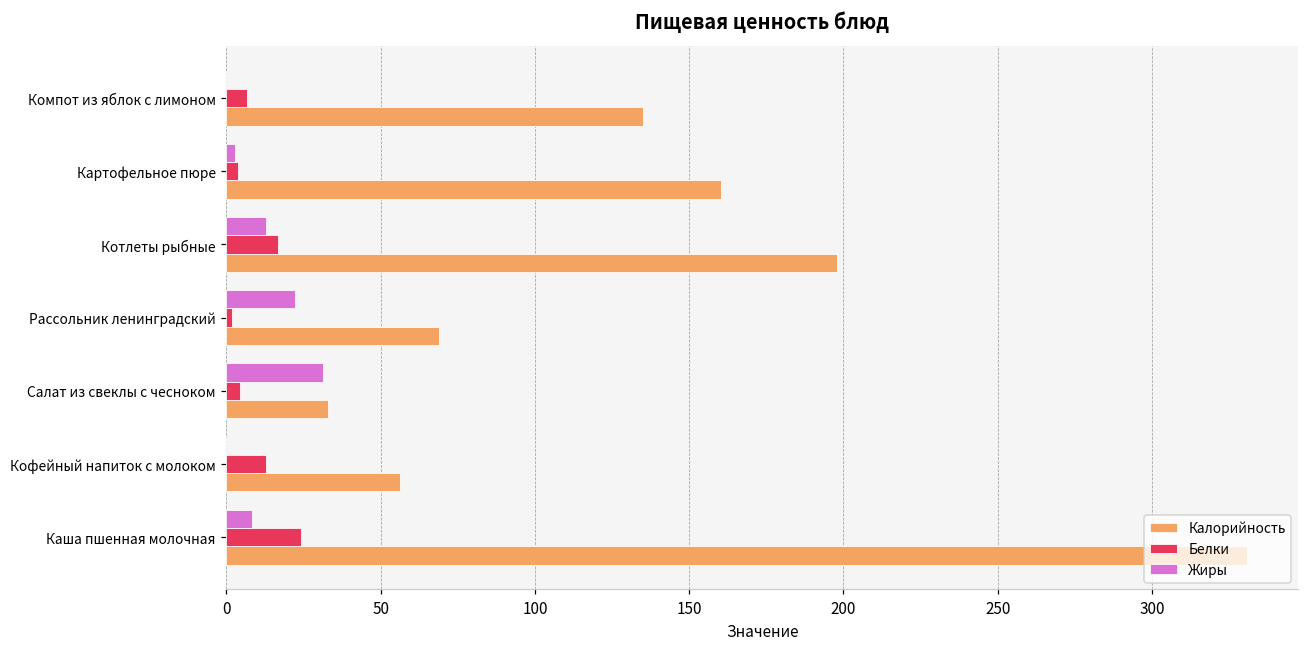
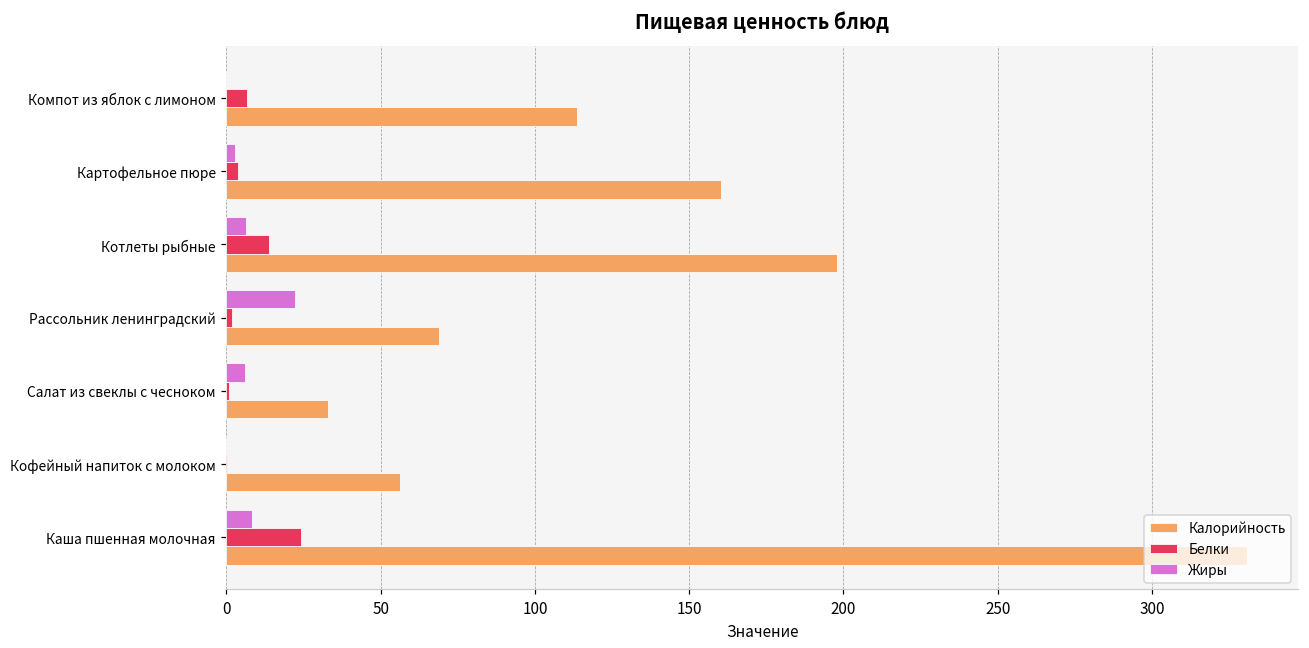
  {
    "Калорийность": {
-     "Компот из яблок с лимоном": 135,
+     "Компот из яблок с лимоном": 114,
      "Картофельное пюре": 160,
      "Котлеты рыбные": 198,
      "Рассольник ленинградский": 69,
      "Салат из свеклы с чесноком": 33,
      "Кофейный напиток с молоком": 56
    },
    "Белки": {
      "Компот из яблок с лимоном": 7,
      "Картофельное пюре": 4,
-     "Котлеты рыбные": 17,
+     "Котлеты рыбные": 14,
      "Рассольник ленинградский": 2,
-     "Салат из свеклы с чесноком": 4,
-     "Кофейный напиток с молоком": 13,
+     "Салат из свеклы с чесноком": 1,
+     "Кофейный напиток с молоком": 0,
      "Каша пшенная молочная": 24
    },
    "Жиры": {
      "Компот из яблок с лимоном": 0,
      "Картофельное пюре": 3,
-     "Котлеты рыбные": 13,
+     "Котлеты рыбные": 6,
      "Рассольник ленинградский": 22,
-     "Салат из свеклы с чесноком": 31,
+     "Салат из свеклы с чесноком": 6,
      "Кофейный напиток с молоком": 0,
      "Каша пшенная молочная": 8
    }
  }
